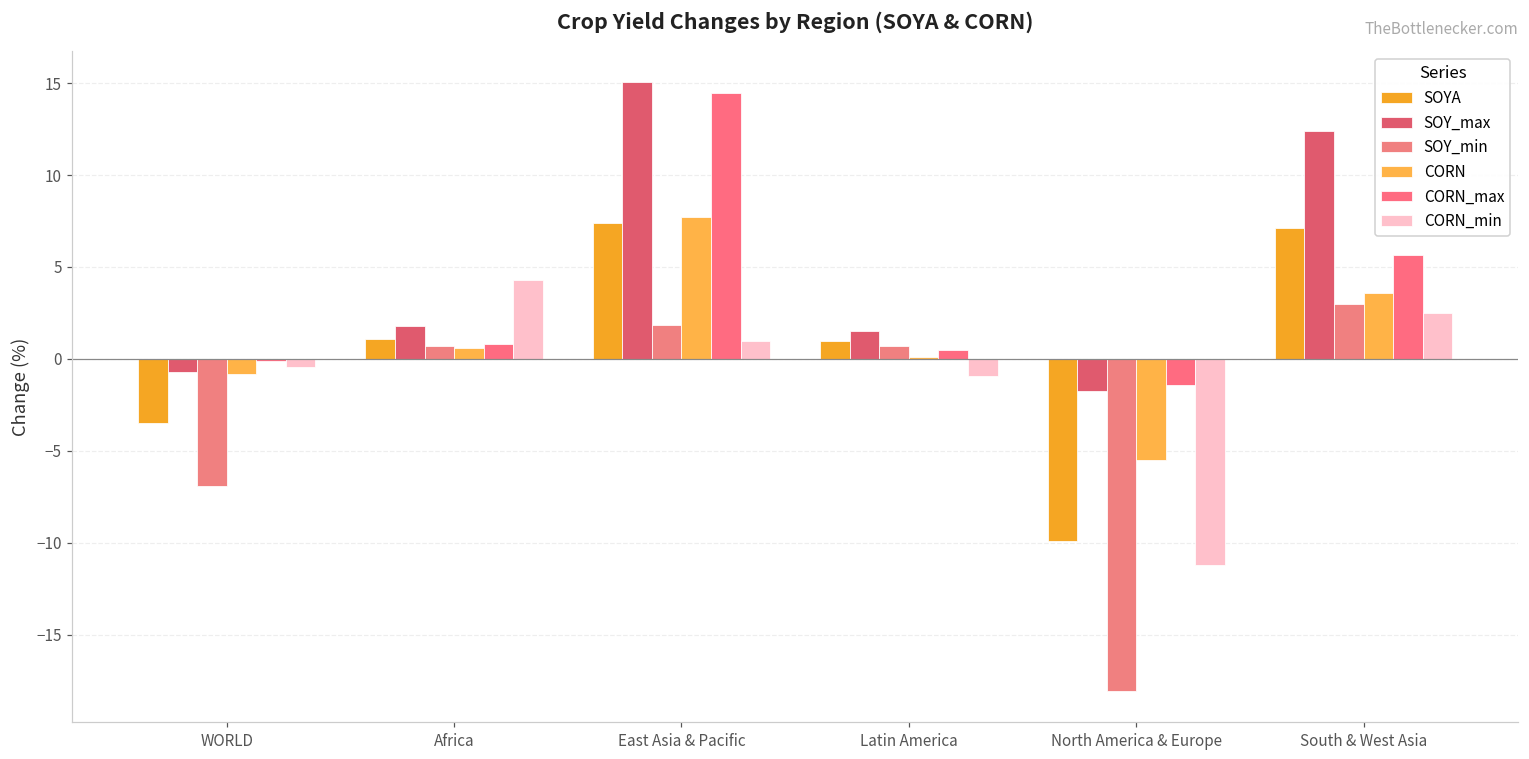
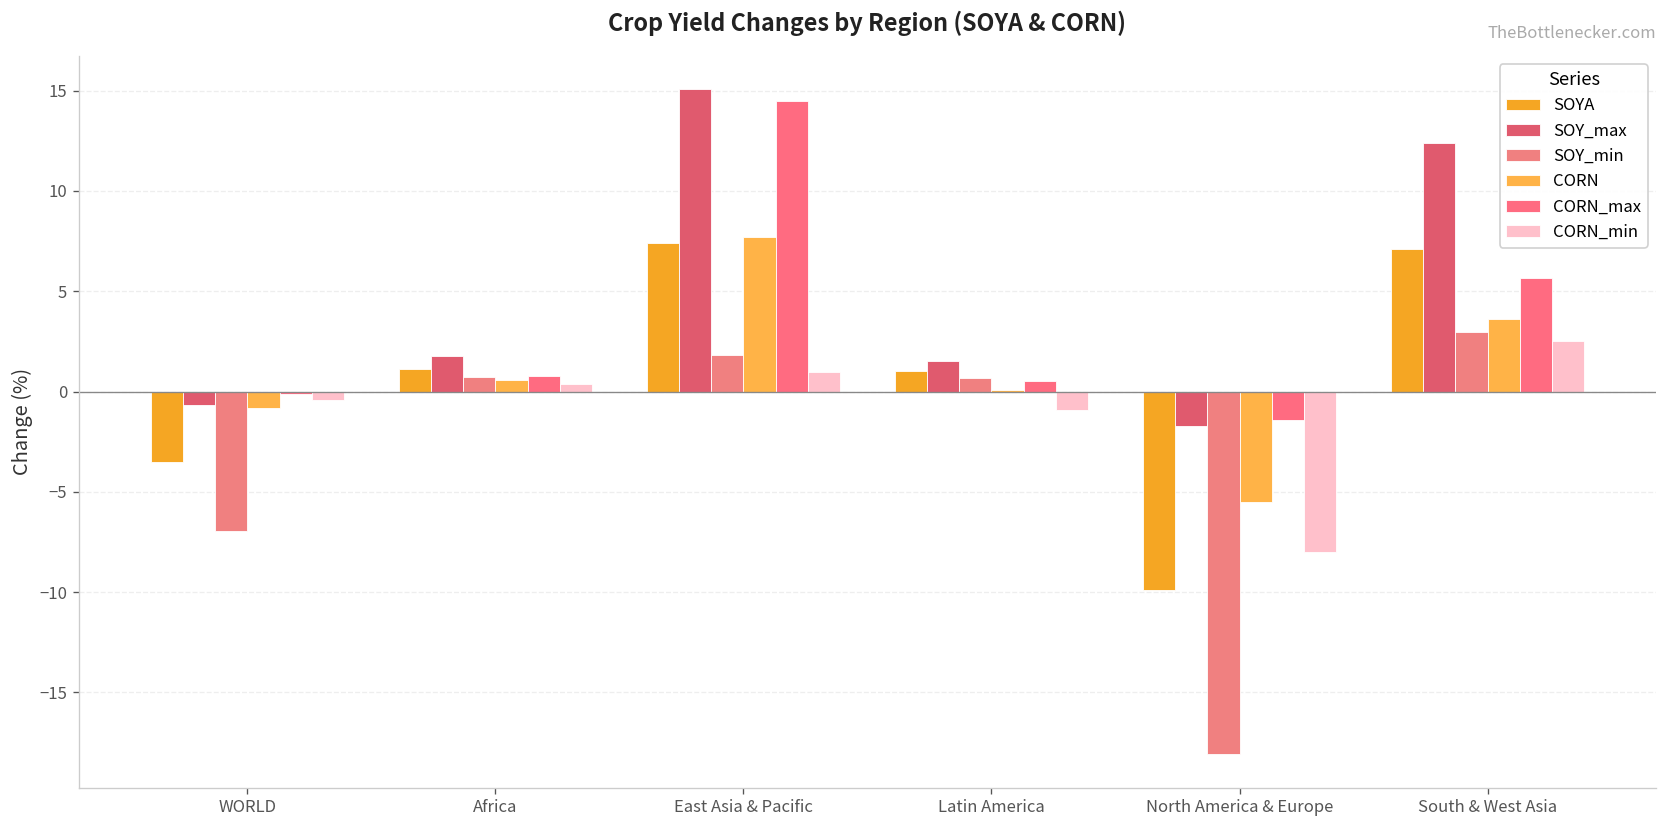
  {
    "CORN_min": {
      "WORLD": -0.4,
-     "Africa": 4.3,
+     "Africa": 0.4,
      "East Asia & Pacific": 1.0,
      "Latin America": -0.9,
-     "North America & Europe": -11.2,
+     "North America & Europe": -8.0,
      "South & West Asia": 2.5
    }
  }
